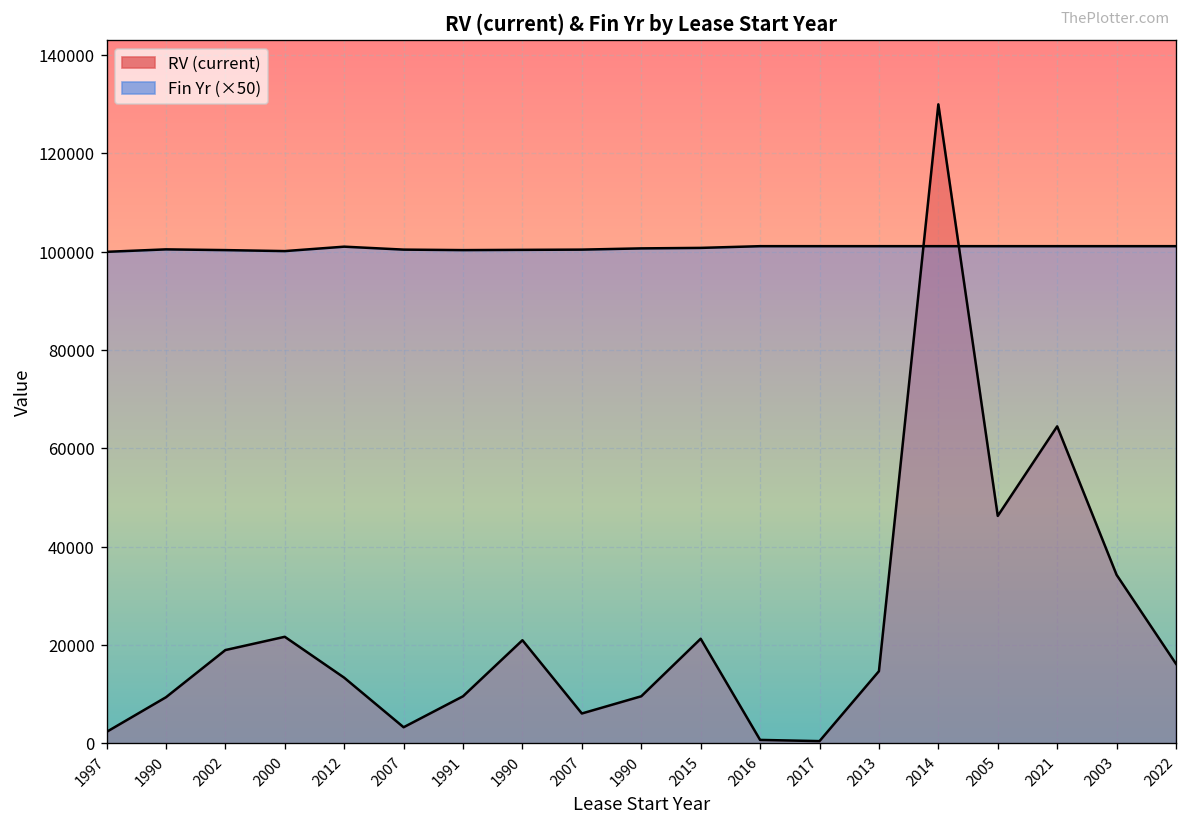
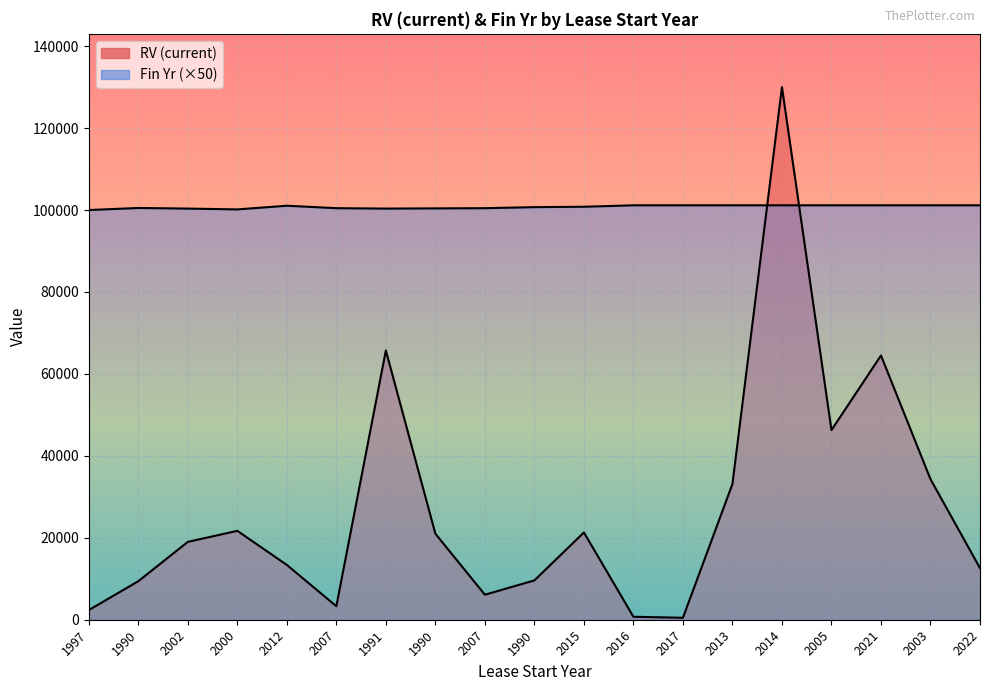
  {
    "RV (current)": {
      "1997": 2000,
      "2002": 19000,
      "2000": 22000,
      "2012": 13000,
-     "1991": 10000,
+     "1991": 66000,
      "2015": 21000,
      "2016": 1000,
      "2017": 0,
-     "2013": 15000,
+     "2013": 33000,
      "2014": 130000,
      "2005": 46000,
      "2021": 65000,
      "2003": 34000,
-     "2022": 16000
+     "2022": 13000
    },
    "Fin Yr (×50)": {
      "1997": 100000,
      "2002": 100000,
      "2000": 100000,
      "2012": 101000,
      "1991": 100000,
      "2015": 101000,
      "2016": 101000,
      "2017": 101000,
      "2013": 101000,
      "2014": 101000,
      "2005": 101000,
      "2021": 101000,
      "2003": 101000,
      "2022": 101000
    }
  }
